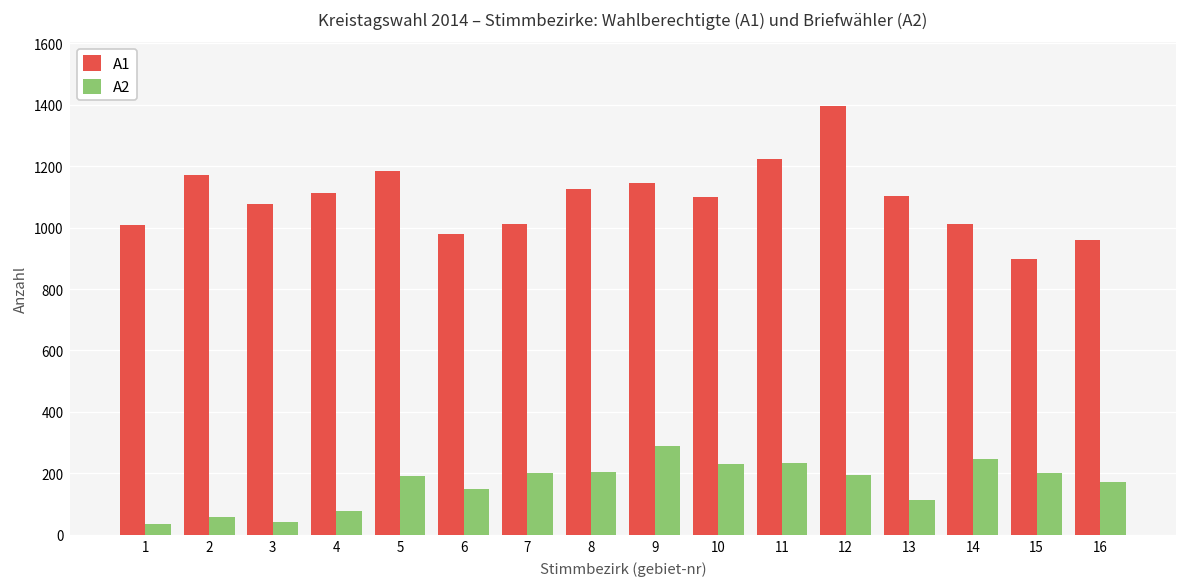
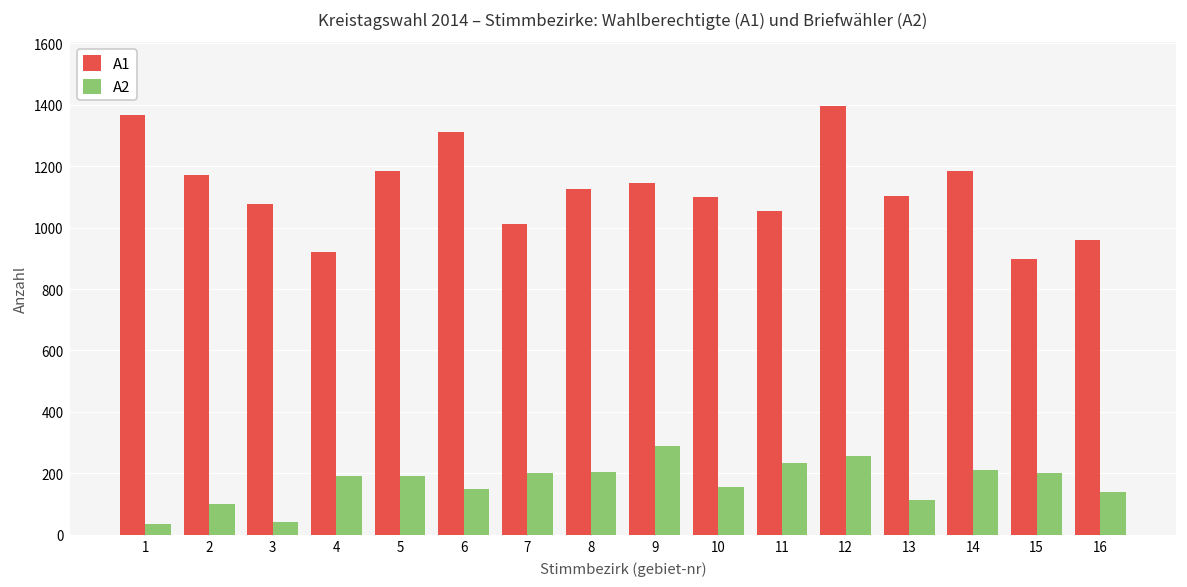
  {
    "A1": {
-     "1": 1010,
+     "1": 1370,
      "2": 1170,
      "3": 1080,
-     "4": 1110,
+     "4": 920,
      "5": 1180,
-     "6": 980,
+     "6": 1310,
      "7": 1010,
      "8": 1130,
      "9": 1150,
      "10": 1100,
-     "11": 1220,
+     "11": 1060,
      "12": 1400,
      "13": 1100,
-     "14": 1010,
+     "14": 1180,
      "15": 900,
      "16": 960
    },
    "A2": {
      "1": 40,
-     "2": 60,
+     "2": 100,
      "3": 40,
-     "4": 80,
+     "4": 190,
      "5": 190,
      "6": 150,
      "7": 200,
      "8": 200,
      "9": 290,
-     "10": 230,
+     "10": 160,
      "11": 230,
-     "12": 190,
+     "12": 260,
      "13": 110,
-     "14": 250,
+     "14": 210,
      "15": 200,
-     "16": 170
+     "16": 140
    }
  }
